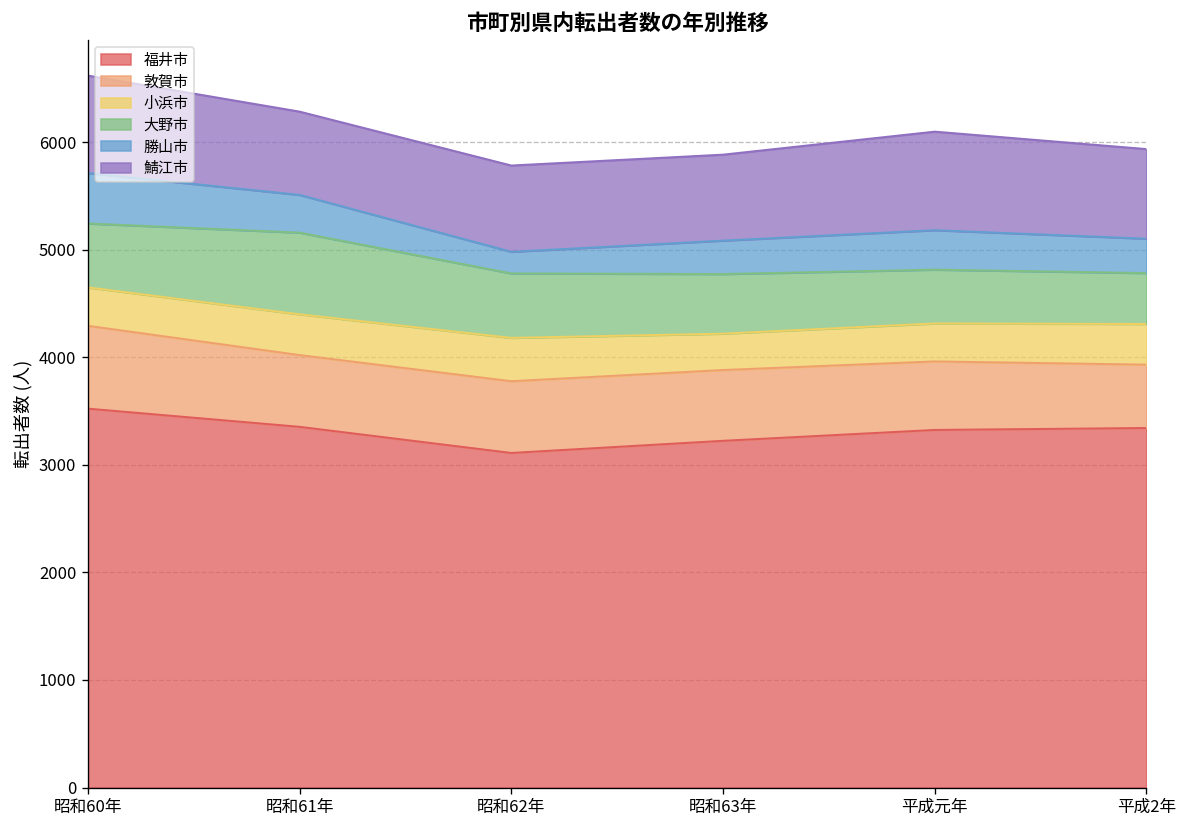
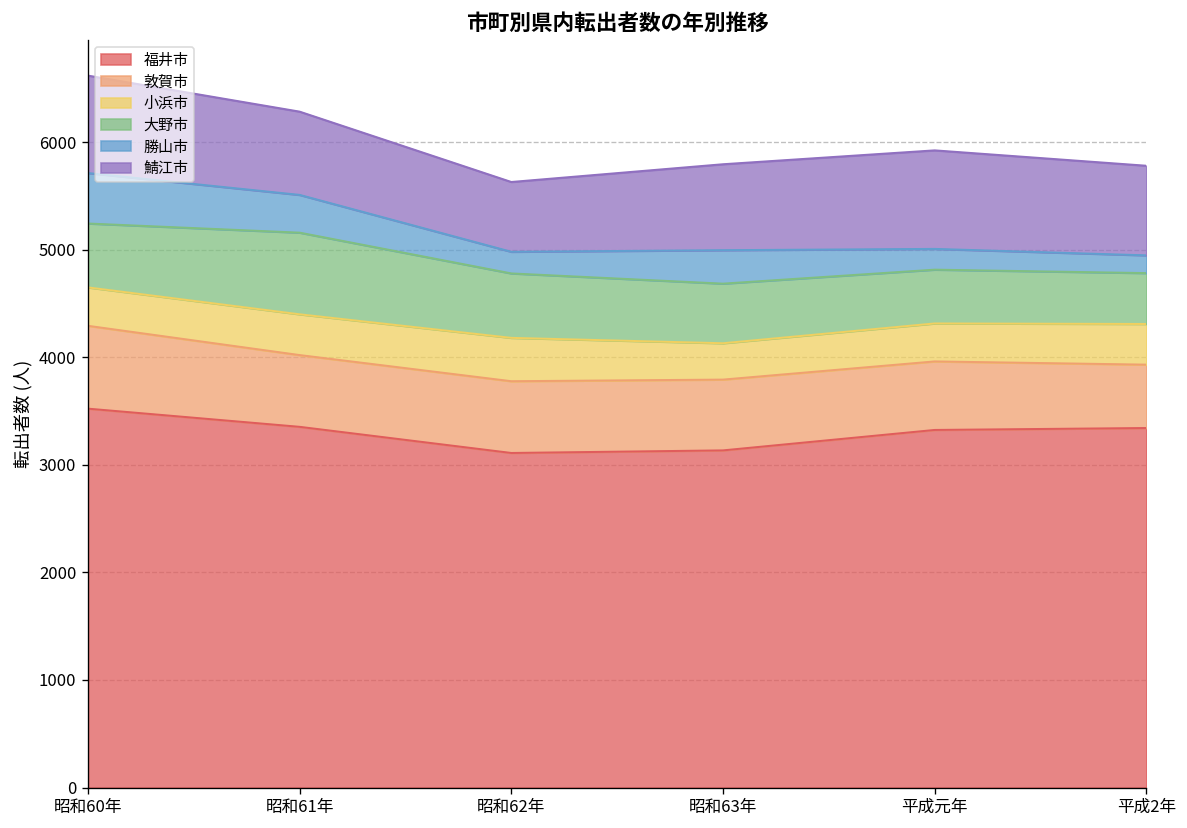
  {
    "福井市": {
      "昭和60年": 3500,
      "昭和61年": 3400,
      "昭和62年": 3100,
-     "昭和63年": 3200,
+     "昭和63年": 3100,
      "平成元年": 3300,
      "平成2年": 3300
    },
    "大野市": {
      "昭和60年": 600,
      "昭和61年": 800,
      "昭和62年": 600,
      "昭和63年": 600,
      "平成元年": 500,
      "平成2年": 500
    },
    "勝山市": {
      "昭和60年": 500,
      "昭和61年": 400,
      "昭和62年": 200,
      "昭和63年": 300,
-     "平成元年": 400,
-     "平成2年": 300
+     "平成元年": 200,
+     "平成2年": 200
    },
    "鯖江市": {
      "昭和60年": 900,
      "昭和61年": 800,
-     "昭和62年": 800,
+     "昭和62年": 600,
      "昭和63年": 800,
      "平成元年": 900,
      "平成2年": 800
    }
  }
